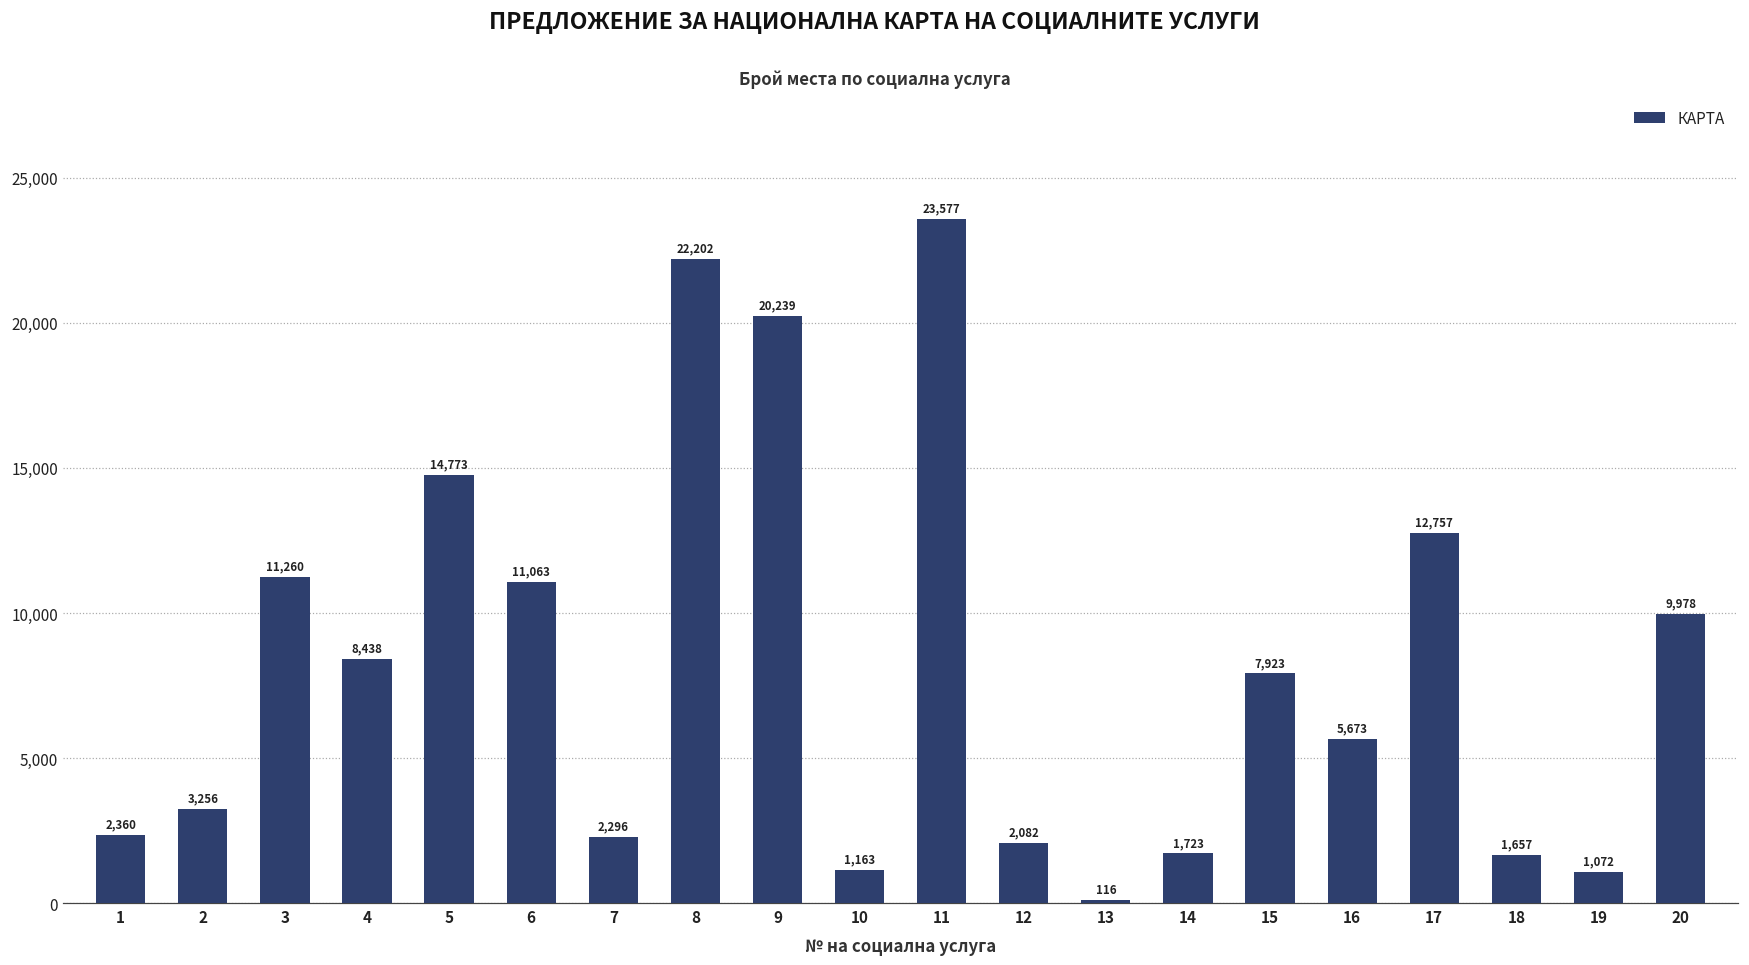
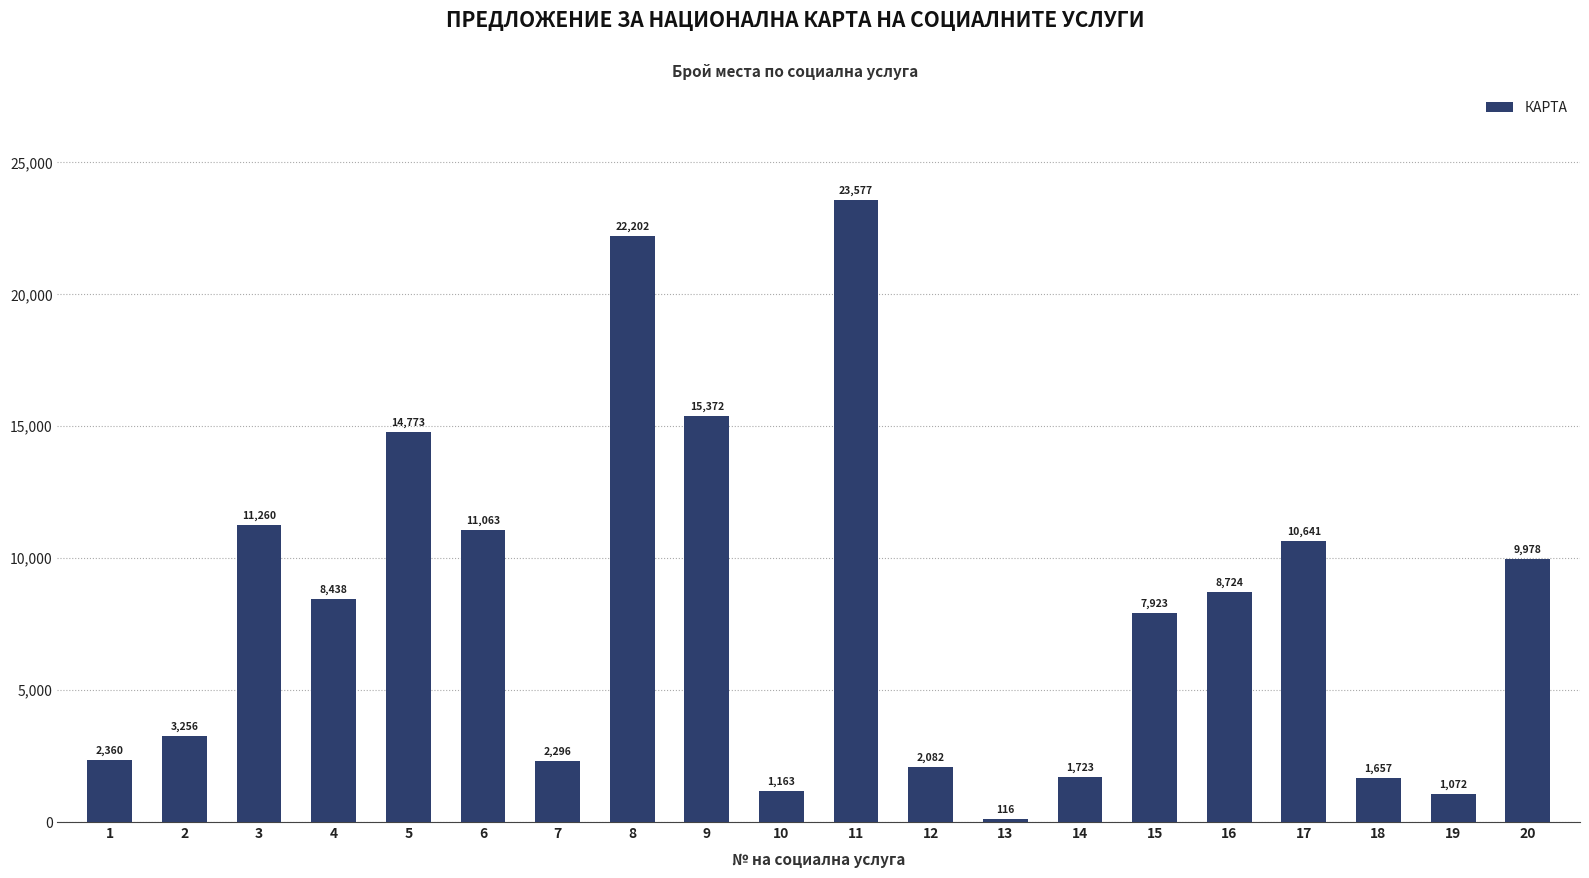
  {
    "1": "2,360",
    "2": "3,256",
    "3": "11,260",
    "4": "8,438",
    "5": "14,773",
    "6": "11,063",
    "7": "2,296",
    "8": "22,202",
-   "9": "20,239",
+   "9": "15,372",
    "10": "1,163",
    "11": "23,577",
    "12": "2,082",
    "13": "116",
    "14": "1,723",
    "15": "7,923",
-   "16": "5,673",
-   "17": "12,757",
+   "16": "8,724",
+   "17": "10,641",
    "18": "1,657",
    "19": "1,072",
    "20": "9,978"
  }
